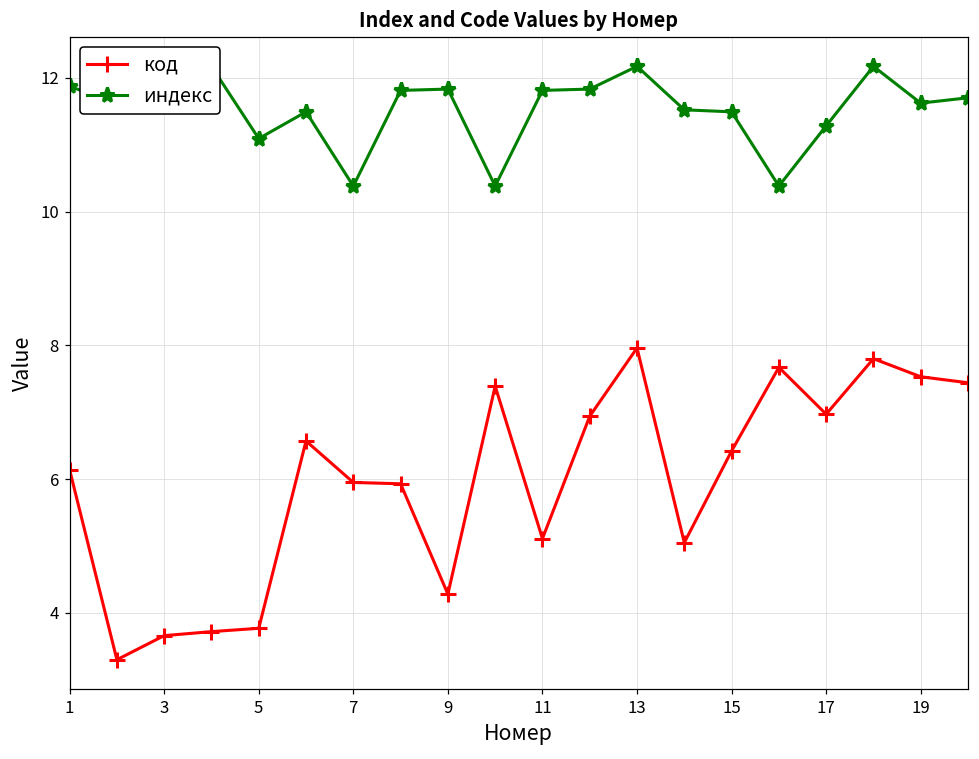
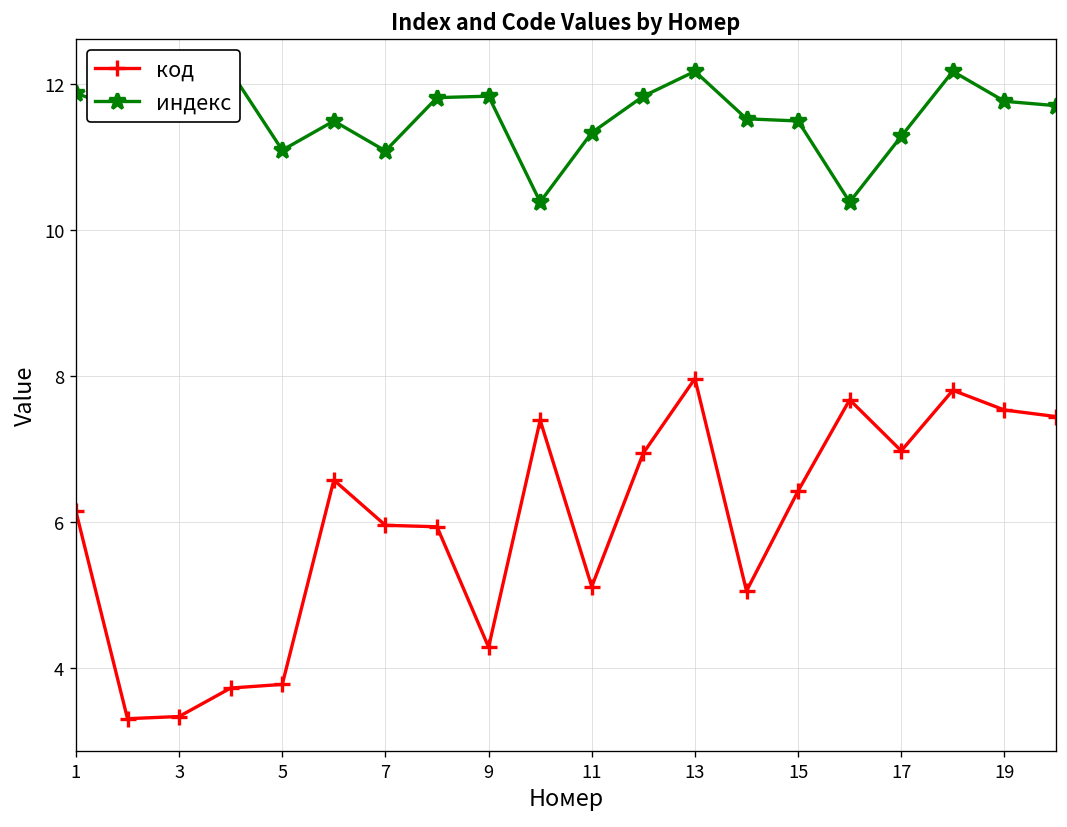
  {
    "код": {
      "1": 6.1,
-     "3": 3.7,
+     "3": 3.3,
      "5": 3.8,
      "7": 6.0,
      "9": 4.3,
      "11": 5.1,
      "13": 8.0,
      "15": 6.4,
      "17": 7.0,
      "19": 7.5
    },
    "индекс": {
      "1": 11.9,
      "5": 11.1,
-     "7": 10.4,
+     "7": 11.1,
      "9": 11.8,
-     "11": 11.8,
+     "11": 11.3,
      "13": 12.2,
      "15": 11.5,
      "17": 11.3,
-     "19": 11.6
+     "19": 11.8
    }
  }
